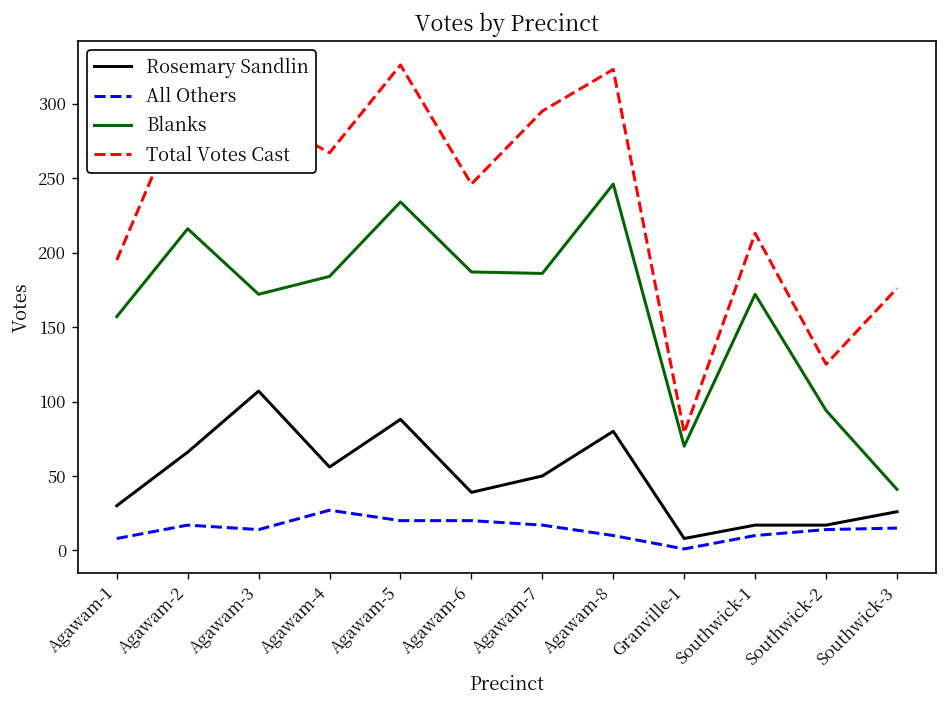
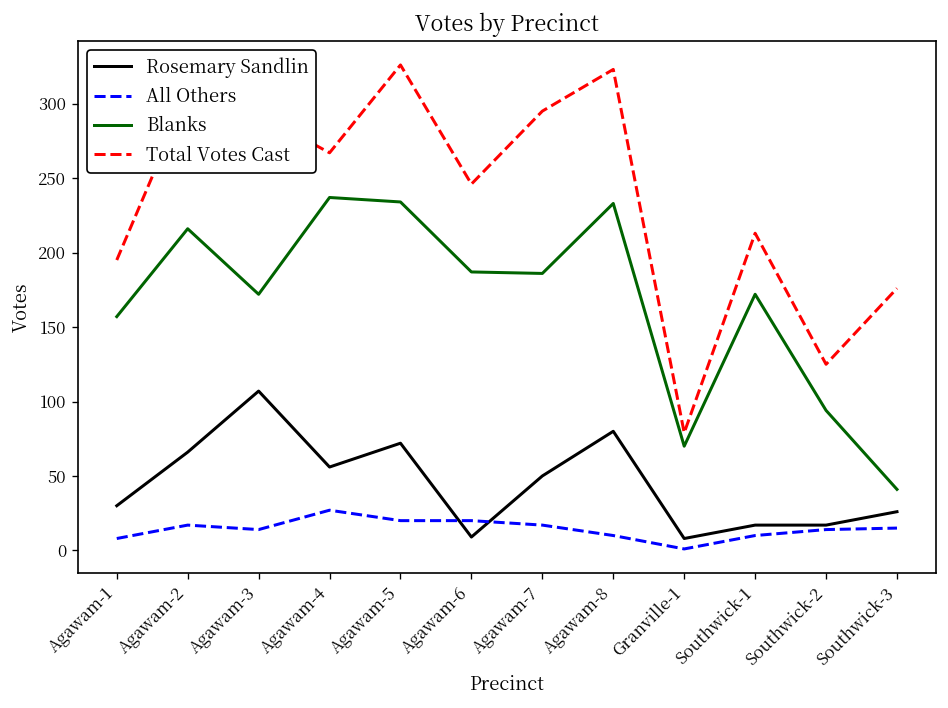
  {
    "Rosemary Sandlin": {
      "Agawam-1": 30,
      "Agawam-2": 66,
      "Agawam-3": 107,
      "Agawam-4": 56,
-     "Agawam-5": 88,
-     "Agawam-6": 39,
+     "Agawam-5": 72,
+     "Agawam-6": 9,
      "Agawam-7": 50,
      "Agawam-8": 80,
      "Granville-1": 8,
      "Southwick-1": 17,
      "Southwick-2": 17,
      "Southwick-3": 26
    },
    "All Others": {
      "Agawam-1": 8,
      "Agawam-2": 17,
      "Agawam-3": 14,
      "Agawam-4": 27,
      "Agawam-5": 20,
      "Agawam-6": 20,
      "Agawam-7": 17,
      "Agawam-8": 10,
      "Granville-1": 1,
      "Southwick-1": 10,
      "Southwick-2": 14,
      "Southwick-3": 15
    },
    "Blanks": {
      "Agawam-1": 157,
      "Agawam-2": 216,
      "Agawam-3": 172,
-     "Agawam-4": 184,
+     "Agawam-4": 237,
      "Agawam-5": 234,
      "Agawam-6": 187,
      "Agawam-7": 186,
-     "Agawam-8": 246,
+     "Agawam-8": 233,
      "Granville-1": 70,
      "Southwick-1": 172,
      "Southwick-2": 94,
      "Southwick-3": 41
    },
    "Total Votes Cast": {
      "Agawam-1": 195,
      "Agawam-4": 267,
      "Agawam-5": 326,
      "Agawam-6": 246,
      "Agawam-7": 295,
      "Agawam-8": 323,
      "Granville-1": 79,
      "Southwick-1": 213,
      "Southwick-2": 125,
      "Southwick-3": 176
    }
  }
